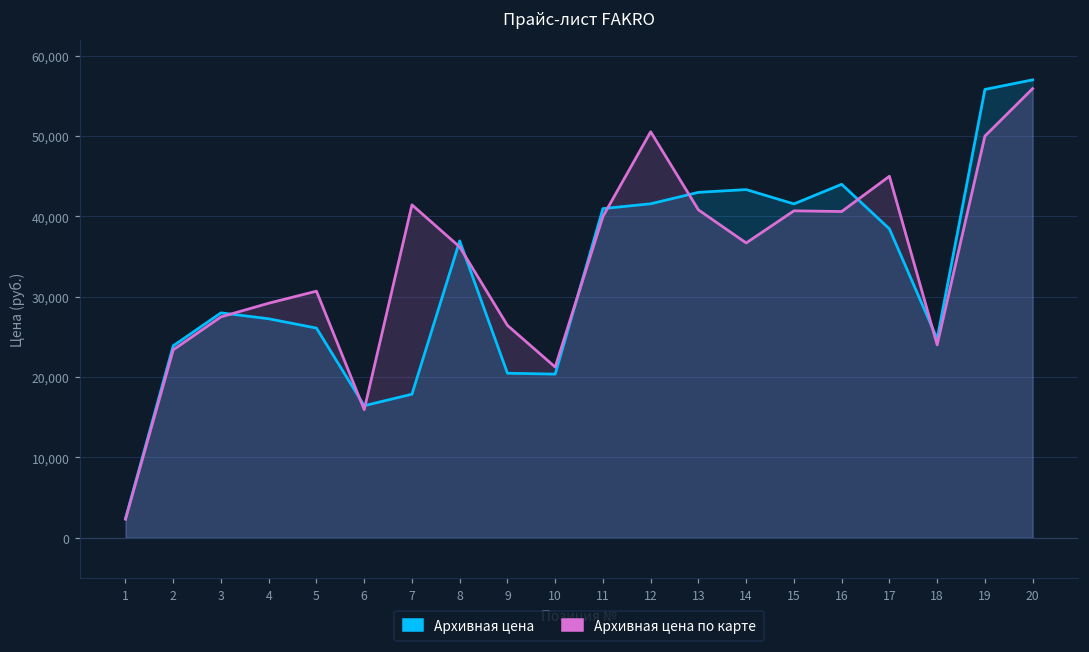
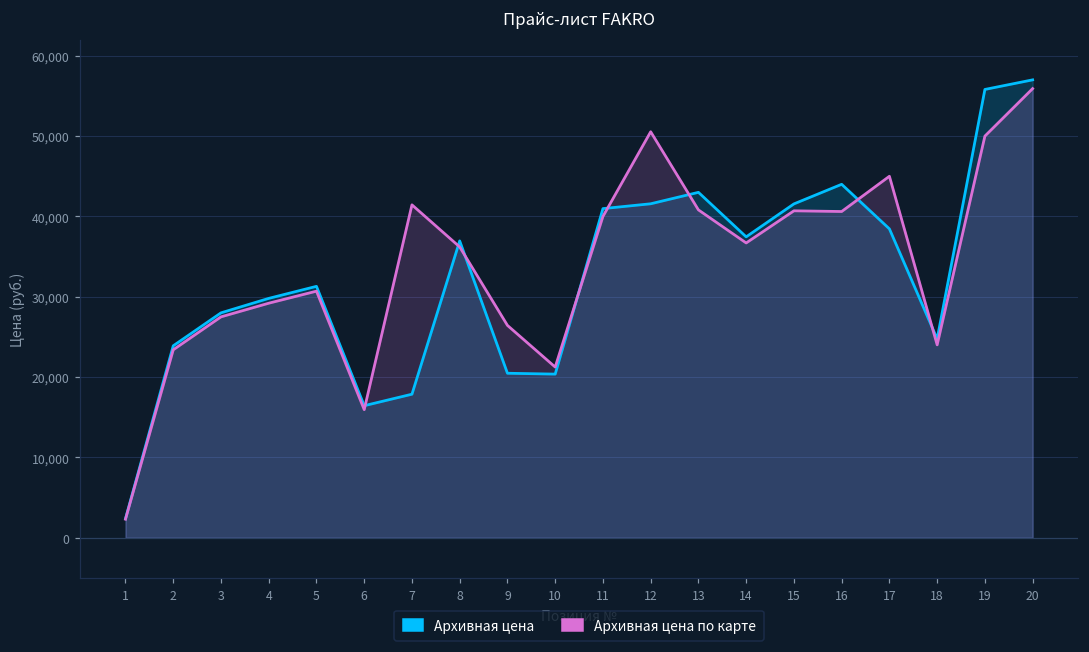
  {
    "Архивная цена": {
      "2": "24,000",
      "3": "28,000",
-     "4": "27,000",
-     "5": "26,000",
+     "4": "30,000",
+     "5": "31,000",
      "6": "16,000",
      "7": "18,000",
      "8": "37,000",
      "9": "20,000",
      "10": "20,000",
      "11": "41,000",
      "12": "42,000",
      "13": "43,000",
-     "14": "43,000",
+     "14": "37,000",
      "15": "42,000",
      "16": "44,000",
      "17": "38,000",
      "18": "25,000",
      "19": "56,000",
      "20": "57,000"
    },
    "Архивная цена по карте": {
      "2": "23,000",
      "3": "27,000",
      "4": "29,000",
      "5": "31,000",
      "6": "16,000",
      "7": "41,000",
      "8": "36,000",
      "9": "26,000",
      "10": "21,000",
      "11": "40,000",
      "12": "51,000",
      "13": "41,000",
      "14": "37,000",
      "15": "41,000",
      "16": "41,000",
      "17": "45,000",
      "18": "24,000",
      "19": "50,000",
      "20": "56,000"
    }
  }
